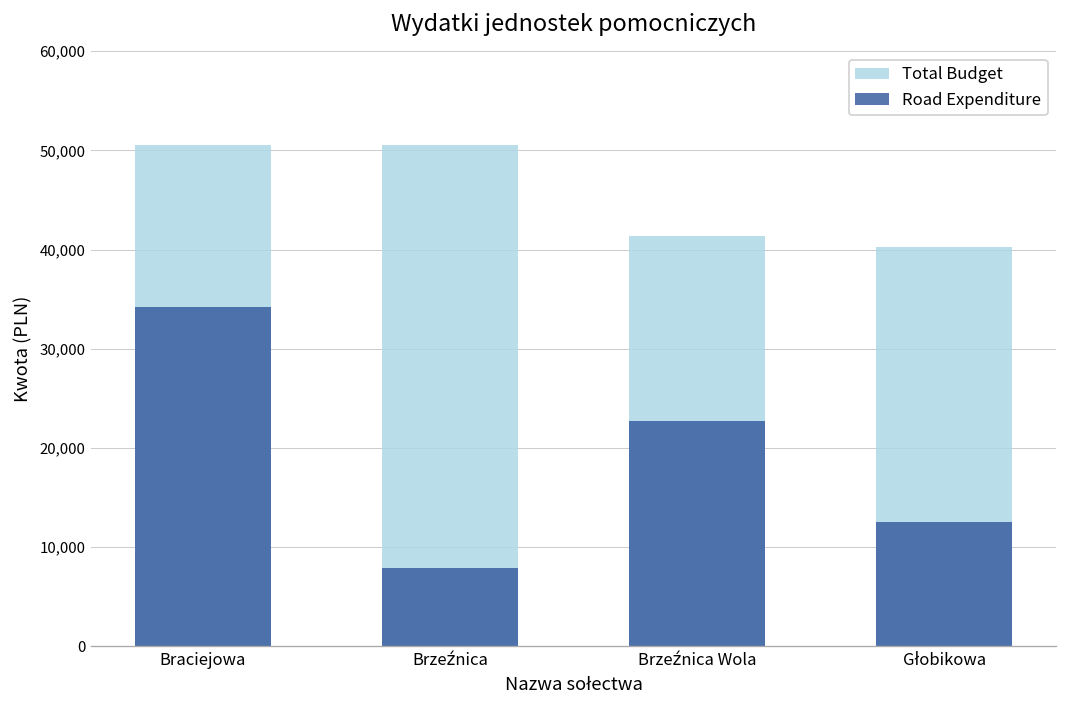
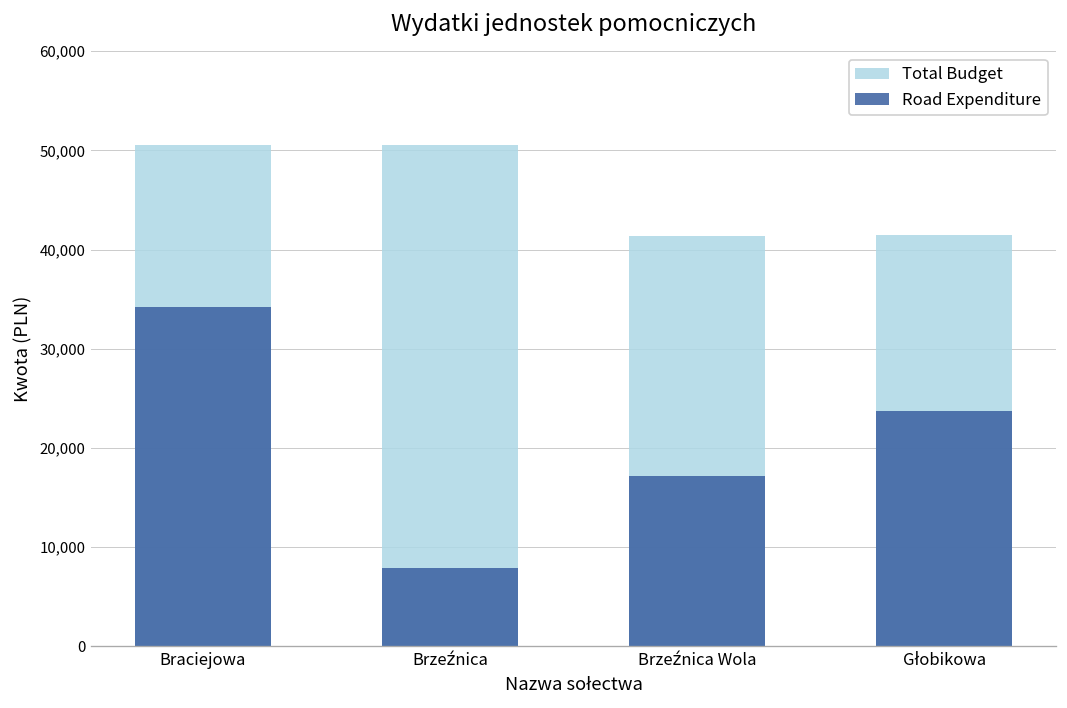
  {
    "Total Budget": {
      "Braciejowa": "51,000",
      "Brzeźnica": "51,000",
      "Brzeźnica Wola": "41,000",
-     "Głobikowa": "40,000"
+     "Głobikowa": "42,000"
    },
    "Road Expenditure": {
-     "Brzeźnica Wola": "23,000",
-     "Głobikowa": "13,000"
+     "Brzeźnica Wola": "17,000",
+     "Głobikowa": "24,000"
    }
  }
